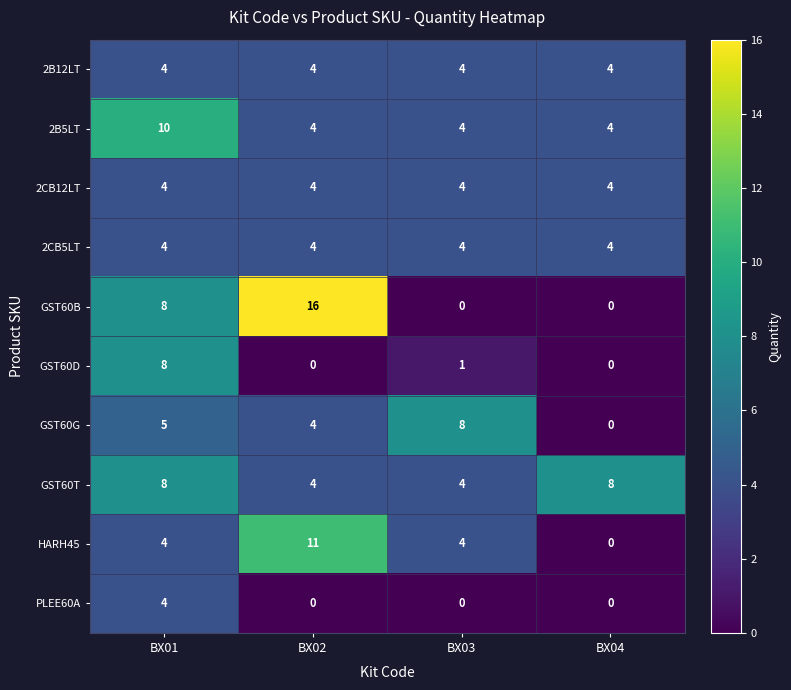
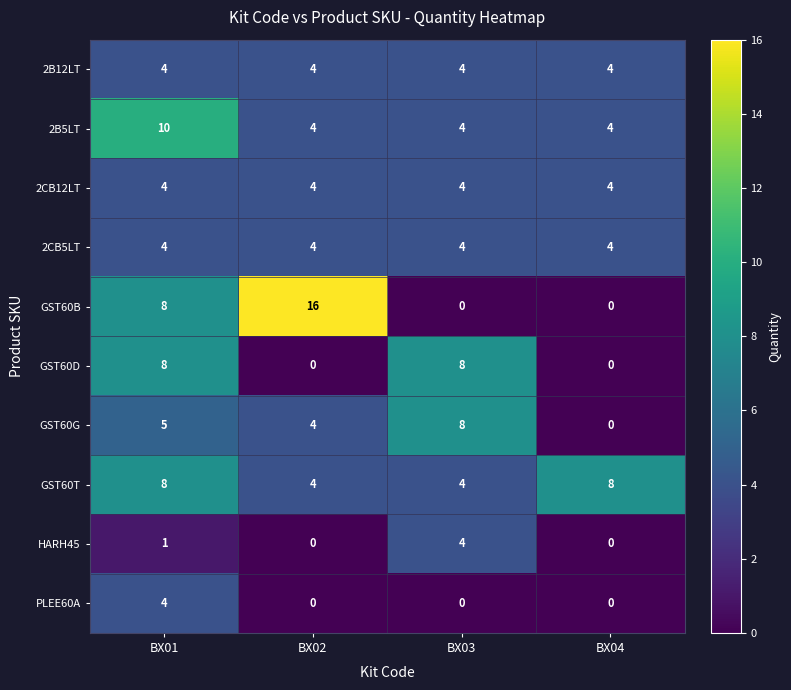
  {
    "2B12LT": {
      "BX01": 4,
      "BX02": 4,
      "BX03": 4,
      "BX04": 4
    },
    "2B5LT": {
      "BX01": 10,
      "BX02": 4,
      "BX03": 4,
      "BX04": 4
    },
    "2CB12LT": {
      "BX01": 4,
      "BX02": 4,
      "BX03": 4,
      "BX04": 4
    },
    "2CB5LT": {
      "BX01": 4,
      "BX02": 4,
      "BX03": 4,
      "BX04": 4
    },
    "GST60B": {
      "BX01": 8,
      "BX02": 16,
      "BX03": 0,
      "BX04": 0
    },
    "GST60D": {
      "BX01": 8,
      "BX02": 0,
-     "BX03": 1,
+     "BX03": 8,
      "BX04": 0
    },
    "GST60G": {
      "BX01": 5,
      "BX02": 4,
      "BX03": 8,
      "BX04": 0
    },
    "GST60T": {
      "BX01": 8,
      "BX02": 4,
      "BX03": 4,
      "BX04": 8
    },
    "HARH45": {
-     "BX01": 4,
-     "BX02": 11,
+     "BX01": 1,
+     "BX02": 0,
      "BX03": 4,
      "BX04": 0
    },
    "PLEE60A": {
      "BX01": 4,
      "BX02": 0,
      "BX03": 0,
      "BX04": 0
    }
  }
